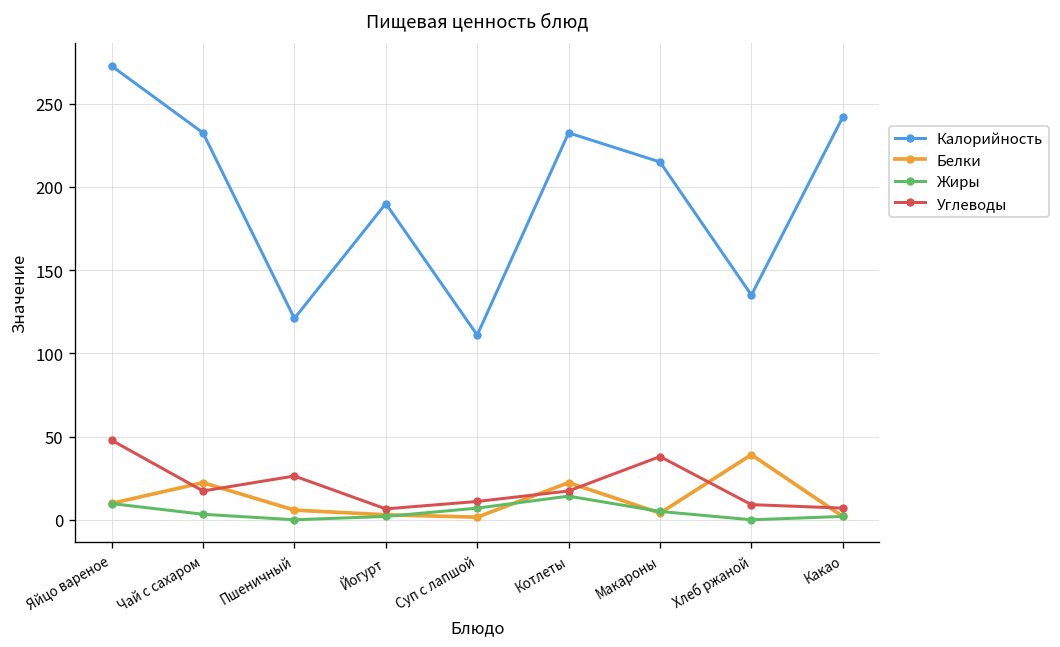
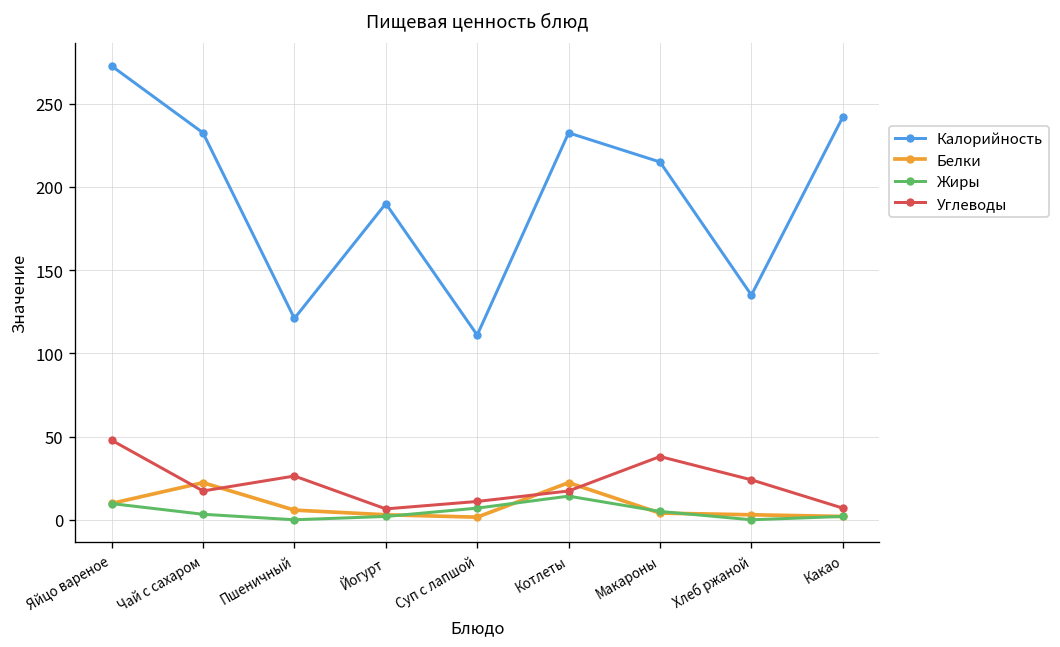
  {
    "Калорийность": {
      "Яйцо вареное": 273,
      "Чай с сахаром": 233,
      "Пшеничный": 121,
      "Йогурт": 190,
      "Суп с лапшой": 111,
      "Котлеты": 233,
      "Макароны": 215,
      "Хлеб ржаной": 135,
      "Какао": 242
    },
    "Белки": {
      "Чай с сахаром": 22,
      "Пшеничный": 6,
      "Суп с лапшой": 2,
      "Котлеты": 22,
-     "Хлеб ржаной": 39
+     "Хлеб ржаной": 3
    },
    "Жиры": {
      "Чай с сахаром": 3,
      "Пшеничный": 0,
      "Суп с лапшой": 7,
      "Котлеты": 14,
      "Хлеб ржаной": 0
    },
    "Углеводы": {
      "Яйцо вареное": 48,
      "Чай с сахаром": 17,
      "Пшеничный": 26,
      "Йогурт": 7,
      "Суп с лапшой": 11,
      "Котлеты": 17,
      "Макароны": 38,
-     "Хлеб ржаной": 9,
+     "Хлеб ржаной": 24,
      "Какао": 7
    }
  }
